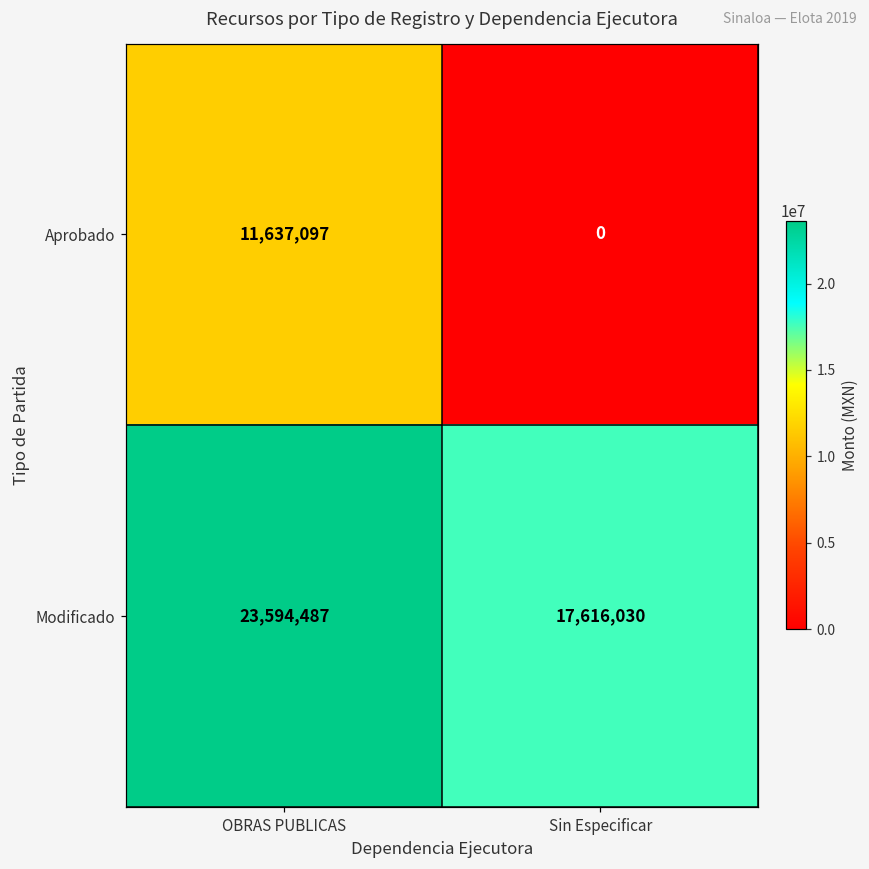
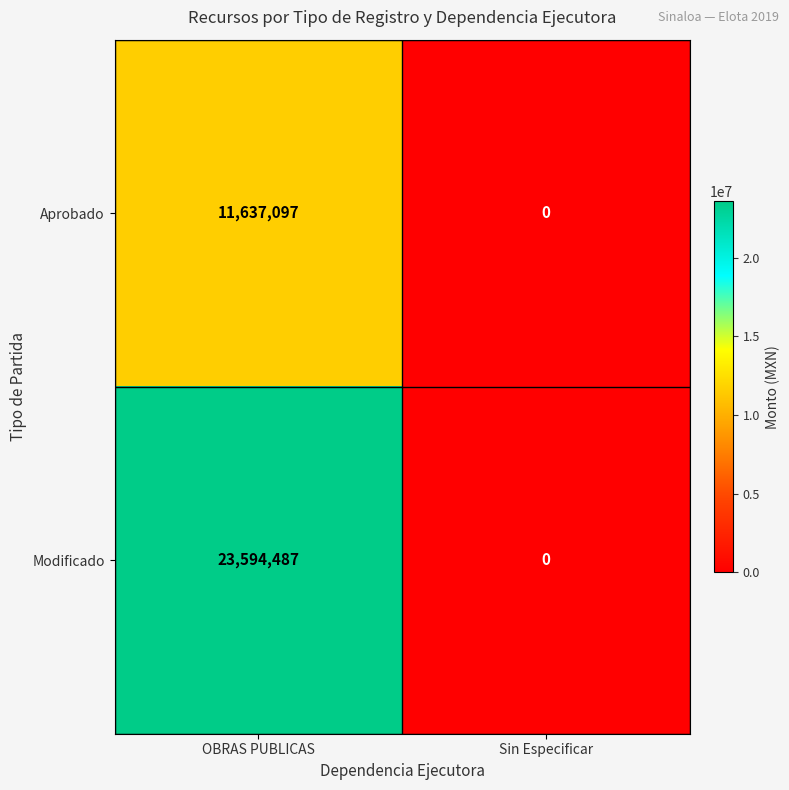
  {
    "Aprobado": {
      "OBRAS PUBLICAS": "11,637,097",
      "Sin Especificar": "0"
    },
    "Modificado": {
      "OBRAS PUBLICAS": "23,594,487",
-     "Sin Especificar": "17,616,030"
+     "Sin Especificar": "0"
    }
  }
